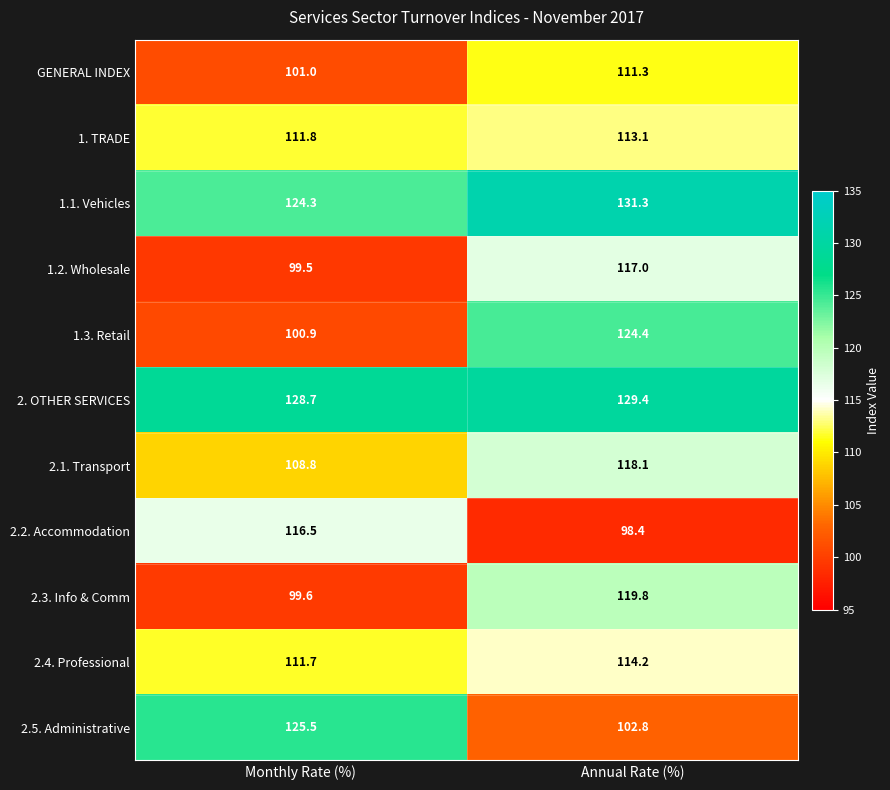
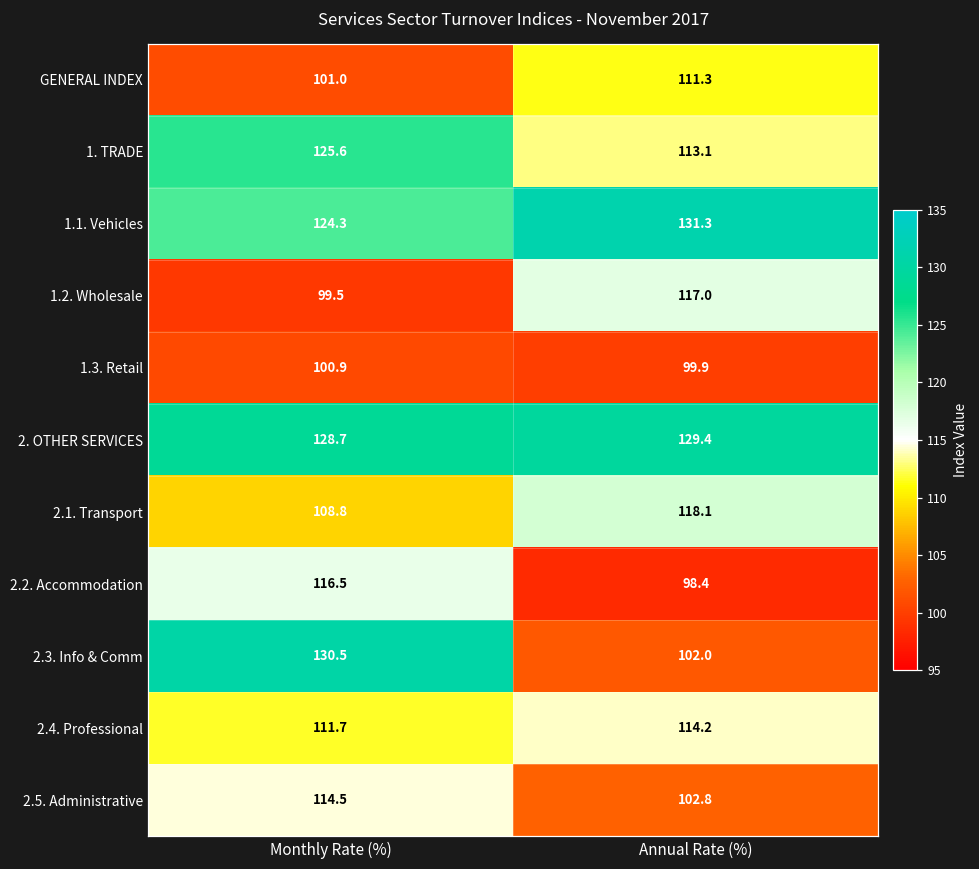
  {
    "GENERAL INDEX": {
      "Monthly Rate (%)": 101.0,
      "Annual Rate (%)": 111.3
    },
    "1. TRADE": {
-     "Monthly Rate (%)": 111.8,
+     "Monthly Rate (%)": 125.6,
      "Annual Rate (%)": 113.1
    },
    "1.1. Vehicles": {
      "Monthly Rate (%)": 124.3,
      "Annual Rate (%)": 131.3
    },
    "1.2. Wholesale": {
      "Monthly Rate (%)": 99.5,
      "Annual Rate (%)": 117.0
    },
    "1.3. Retail": {
      "Monthly Rate (%)": 100.9,
-     "Annual Rate (%)": 124.4
+     "Annual Rate (%)": 99.9
    },
    "2. OTHER SERVICES": {
      "Monthly Rate (%)": 128.7,
      "Annual Rate (%)": 129.4
    },
    "2.1. Transport": {
      "Monthly Rate (%)": 108.8,
      "Annual Rate (%)": 118.1
    },
    "2.2. Accommodation": {
      "Monthly Rate (%)": 116.5,
      "Annual Rate (%)": 98.4
    },
    "2.3. Info & Comm": {
-     "Monthly Rate (%)": 99.6,
-     "Annual Rate (%)": 119.8
+     "Monthly Rate (%)": 130.5,
+     "Annual Rate (%)": 102.0
    },
    "2.4. Professional": {
      "Monthly Rate (%)": 111.7,
      "Annual Rate (%)": 114.2
    },
    "2.5. Administrative": {
-     "Monthly Rate (%)": 125.5,
+     "Monthly Rate (%)": 114.5,
      "Annual Rate (%)": 102.8
    }
  }
